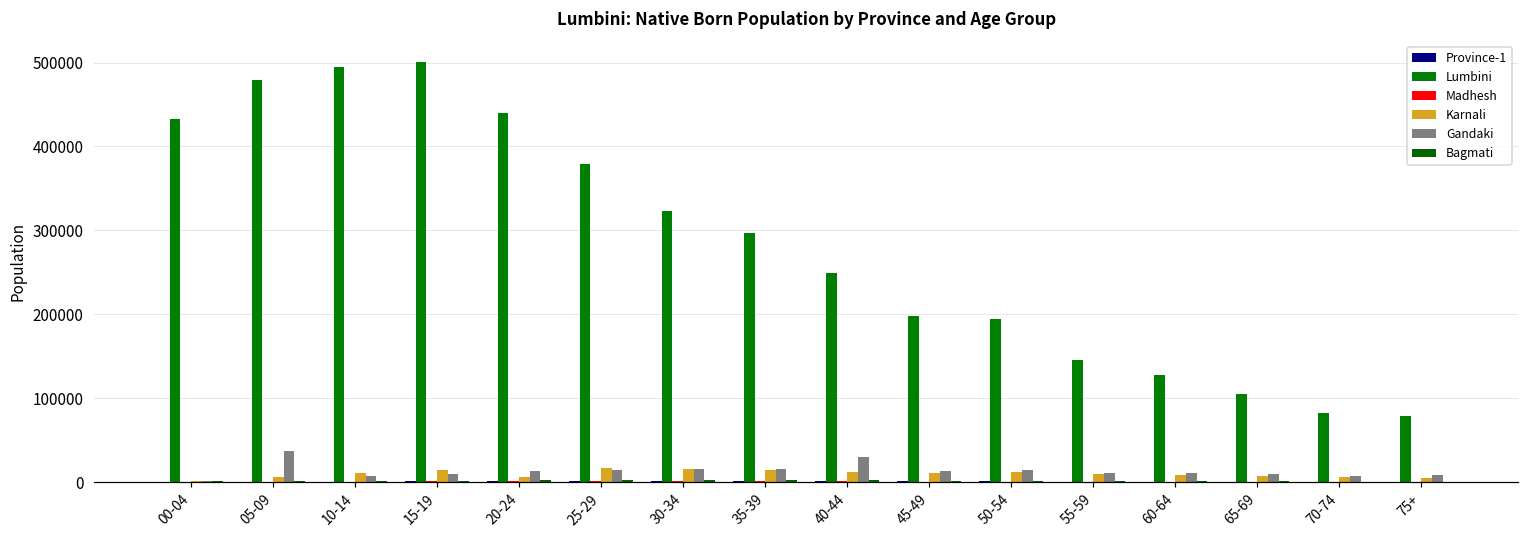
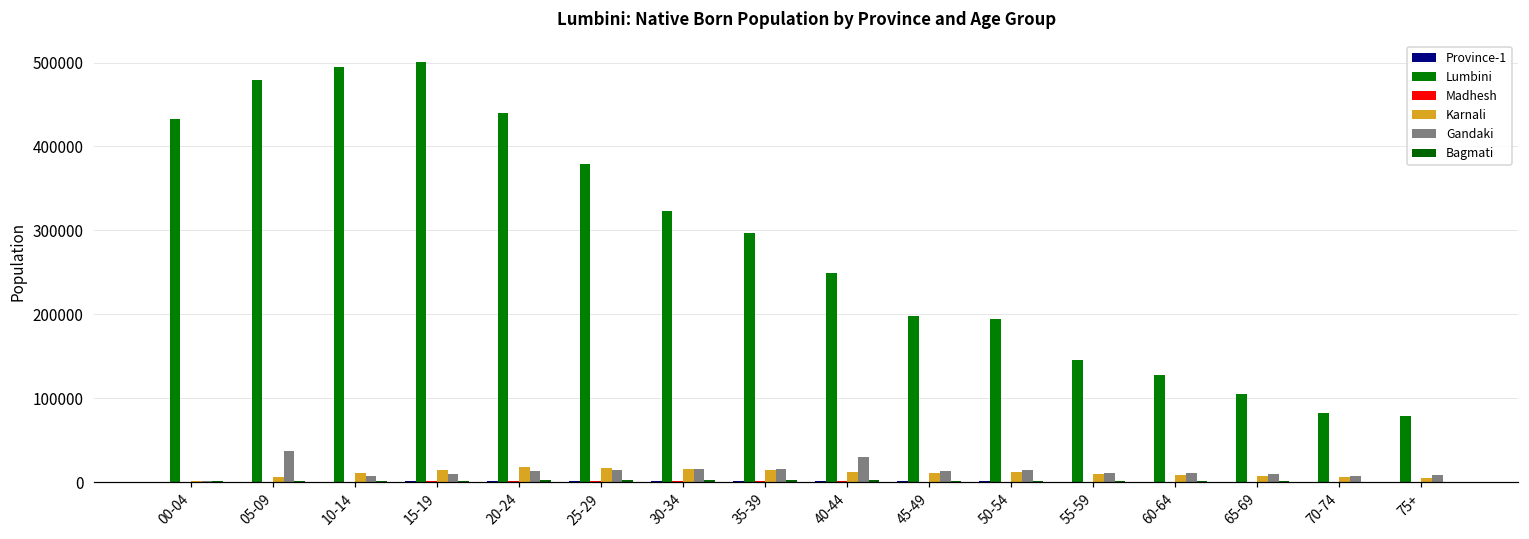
  {
    "Karnali": {
      "05-09": 10000,
      "10-14": 10000,
      "15-19": 10000,
-     "20-24": 10000,
+     "20-24": 20000,
      "25-29": 20000,
      "30-34": 20000,
      "35-39": 10000,
      "40-44": 10000,
      "45-49": 10000,
      "50-54": 10000,
      "55-59": 10000,
      "60-64": 10000,
      "65-69": 10000,
      "70-74": 10000,
      "75+": 10000
    },
    "Gandaki": {
      "05-09": 40000,
      "10-14": 10000,
      "15-19": 10000,
      "20-24": 10000,
      "25-29": 10000,
      "30-34": 20000,
      "35-39": 20000,
      "40-44": 30000,
      "45-49": 10000,
      "50-54": 10000,
      "55-59": 10000,
      "60-64": 10000,
      "65-69": 10000,
      "70-74": 10000,
      "75+": 10000
    }
  }
